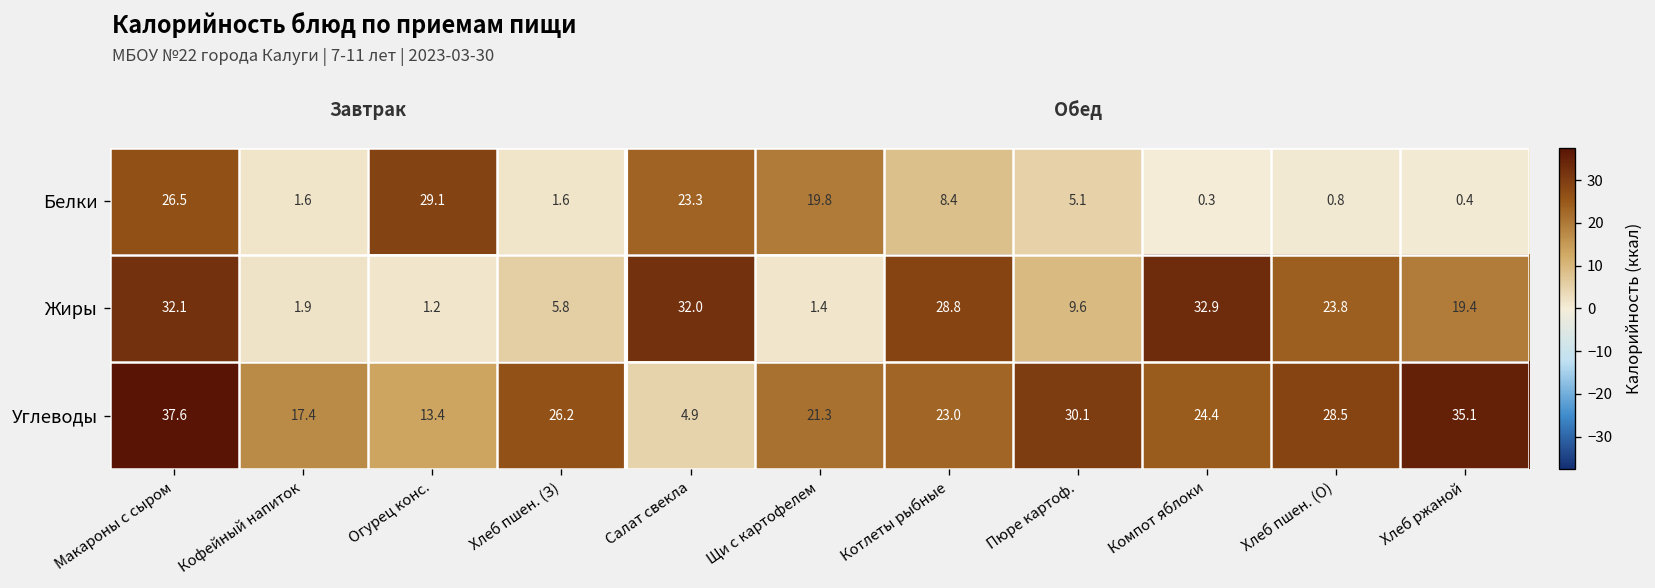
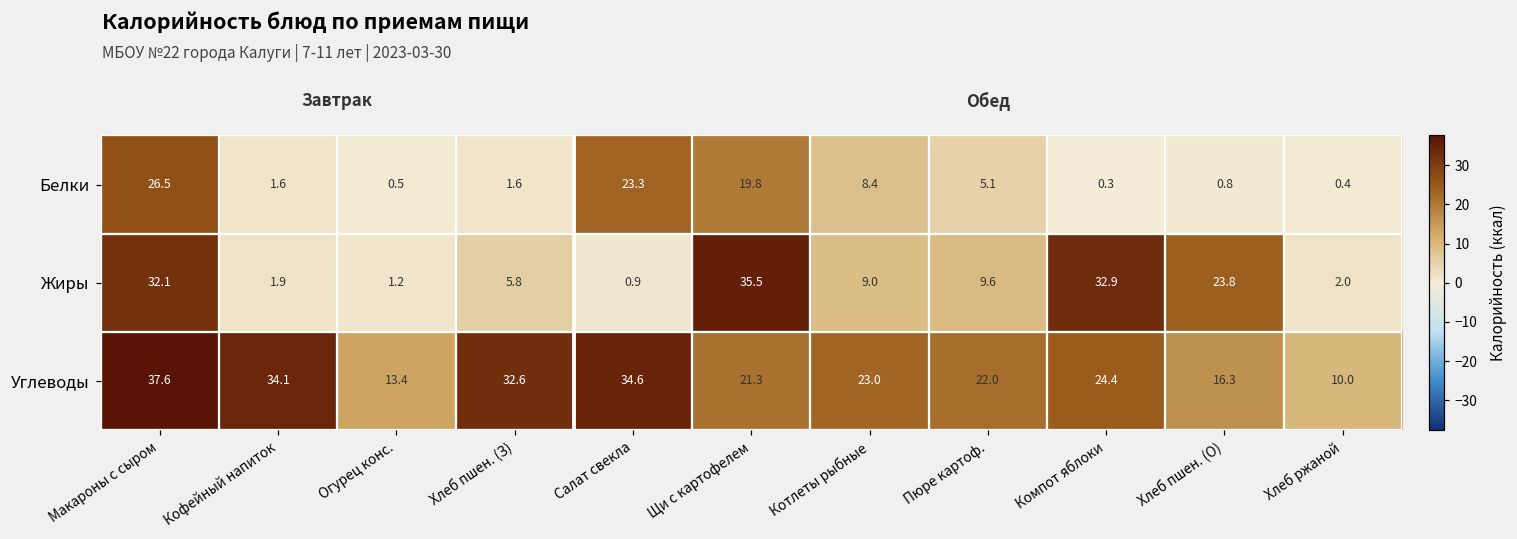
  {
    "Белки": {
      "Макароны с сыром": 26.5,
      "Кофейный напиток": 1.6,
-     "Огурец конс.": 29.1,
+     "Огурец конс.": 0.5,
      "Хлеб пшен. (З)": 1.6,
      "Салат свекла": 23.3,
      "Щи с картофелем": 19.8,
      "Котлеты рыбные": 8.4,
      "Пюре картоф.": 5.1,
      "Компот яблоки": 0.3,
      "Хлеб пшен. (О)": 0.8,
      "Хлеб ржаной": 0.4
    },
    "Жиры": {
      "Макароны с сыром": 32.1,
      "Кофейный напиток": 1.9,
      "Огурец конс.": 1.2,
      "Хлеб пшен. (З)": 5.8,
-     "Салат свекла": 32.0,
-     "Щи с картофелем": 1.4,
-     "Котлеты рыбные": 28.8,
+     "Салат свекла": 0.9,
+     "Щи с картофелем": 35.5,
+     "Котлеты рыбные": 9.0,
      "Пюре картоф.": 9.6,
      "Компот яблоки": 32.9,
      "Хлеб пшен. (О)": 23.8,
-     "Хлеб ржаной": 19.4
+     "Хлеб ржаной": 2.0
    },
    "Углеводы": {
      "Макароны с сыром": 37.6,
-     "Кофейный напиток": 17.4,
+     "Кофейный напиток": 34.1,
      "Огурец конс.": 13.4,
-     "Хлеб пшен. (З)": 26.2,
-     "Салат свекла": 4.9,
+     "Хлеб пшен. (З)": 32.6,
+     "Салат свекла": 34.6,
      "Щи с картофелем": 21.3,
      "Котлеты рыбные": 23.0,
-     "Пюре картоф.": 30.1,
+     "Пюре картоф.": 22.0,
      "Компот яблоки": 24.4,
-     "Хлеб пшен. (О)": 28.5,
-     "Хлеб ржаной": 35.1
+     "Хлеб пшен. (О)": 16.3,
+     "Хлеб ржаной": 10.0
    }
  }
